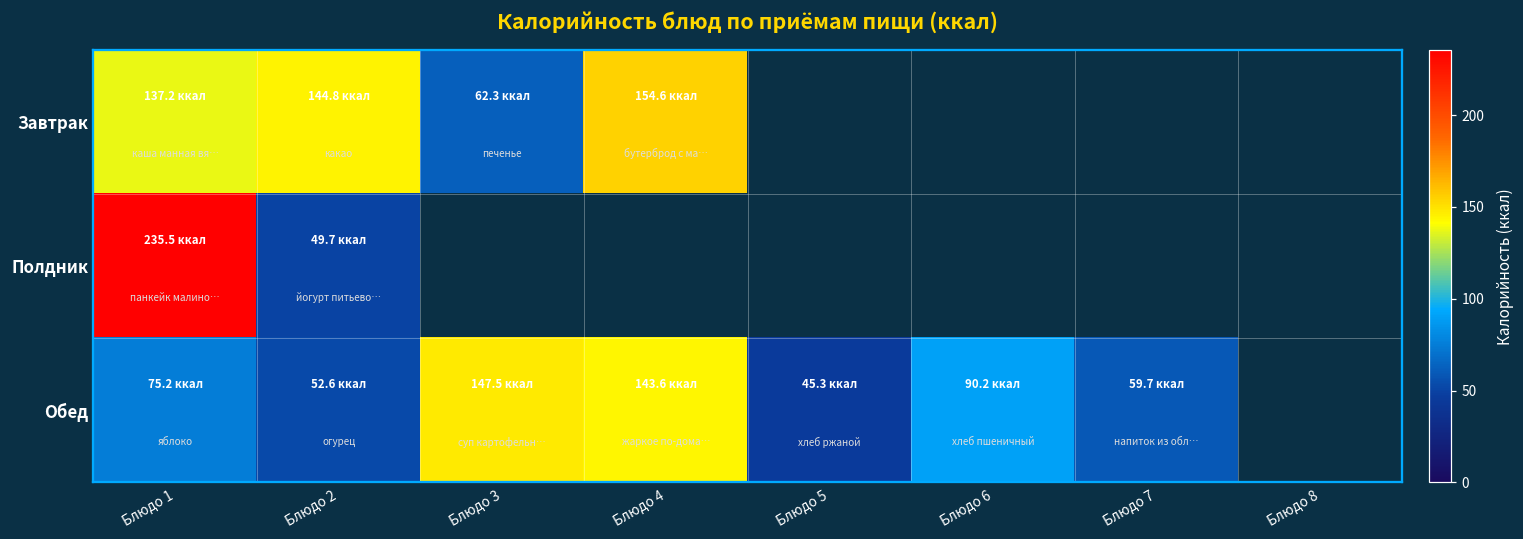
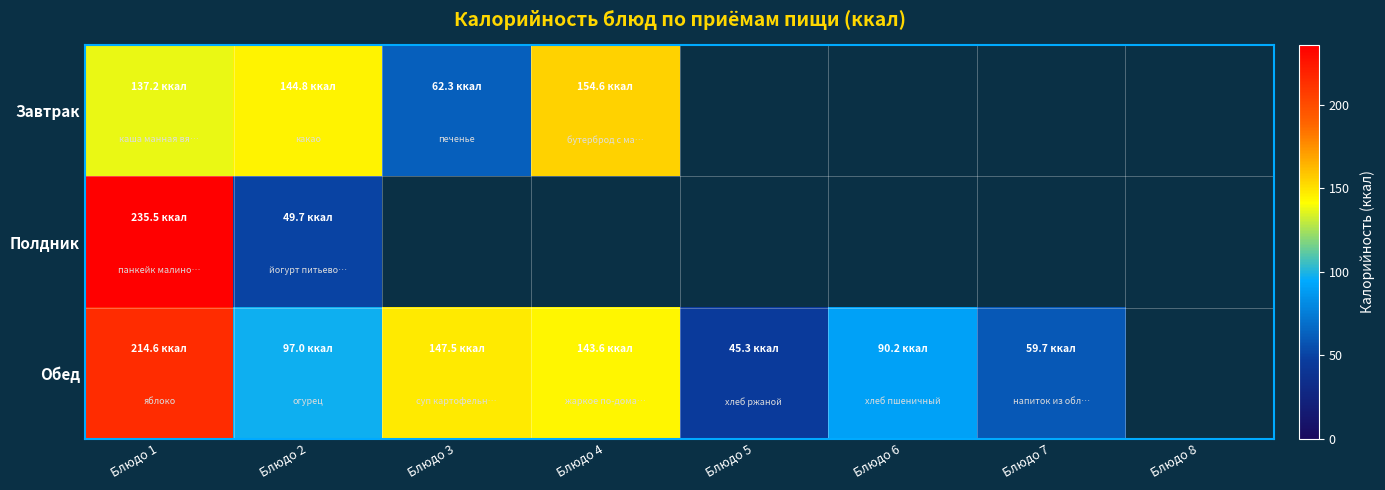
  {
    "Обед": {
-     "Блюдо 1": 75.2,
-     "Блюдо 2": 52.6
+     "Блюдо 1": 214.6,
+     "Блюдо 2": 97.0
    }
  }
